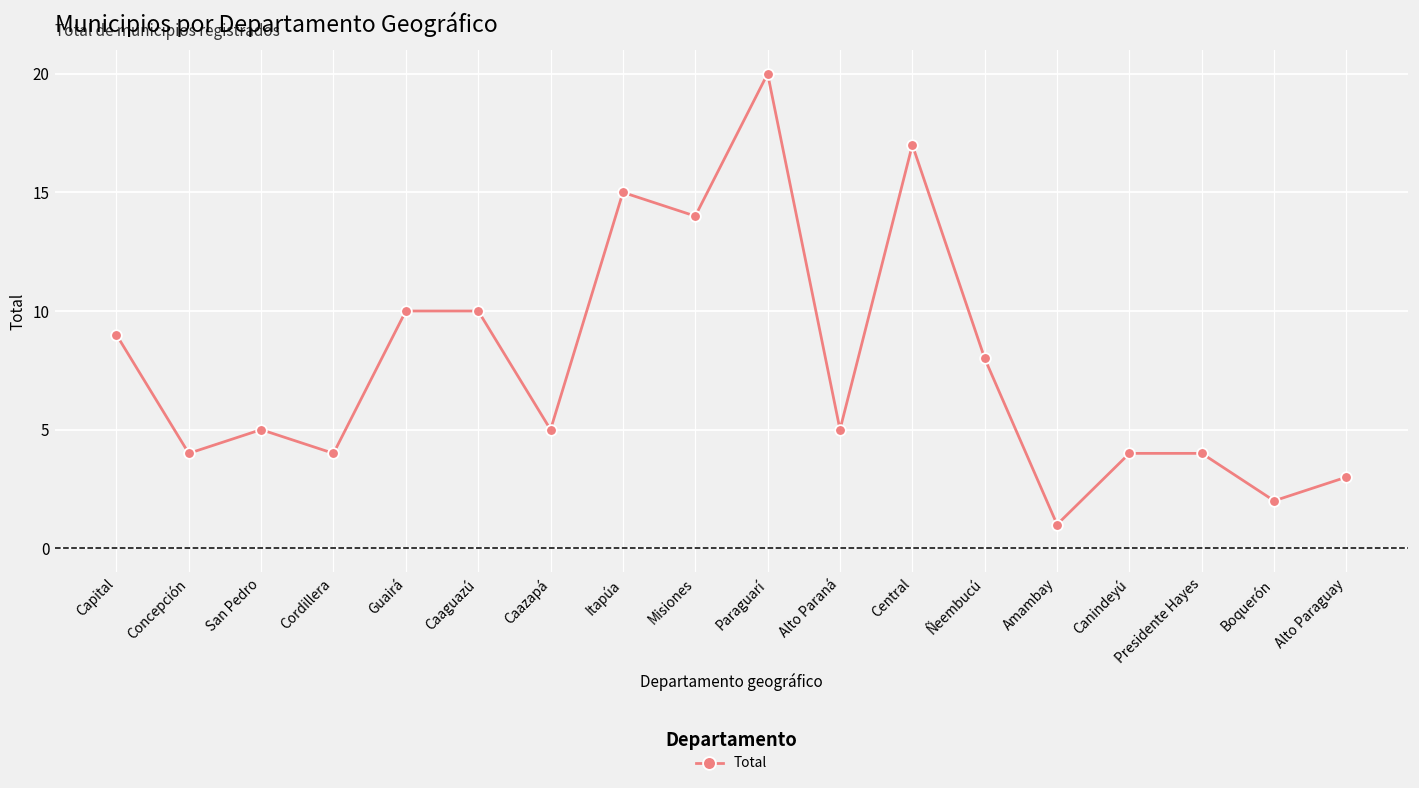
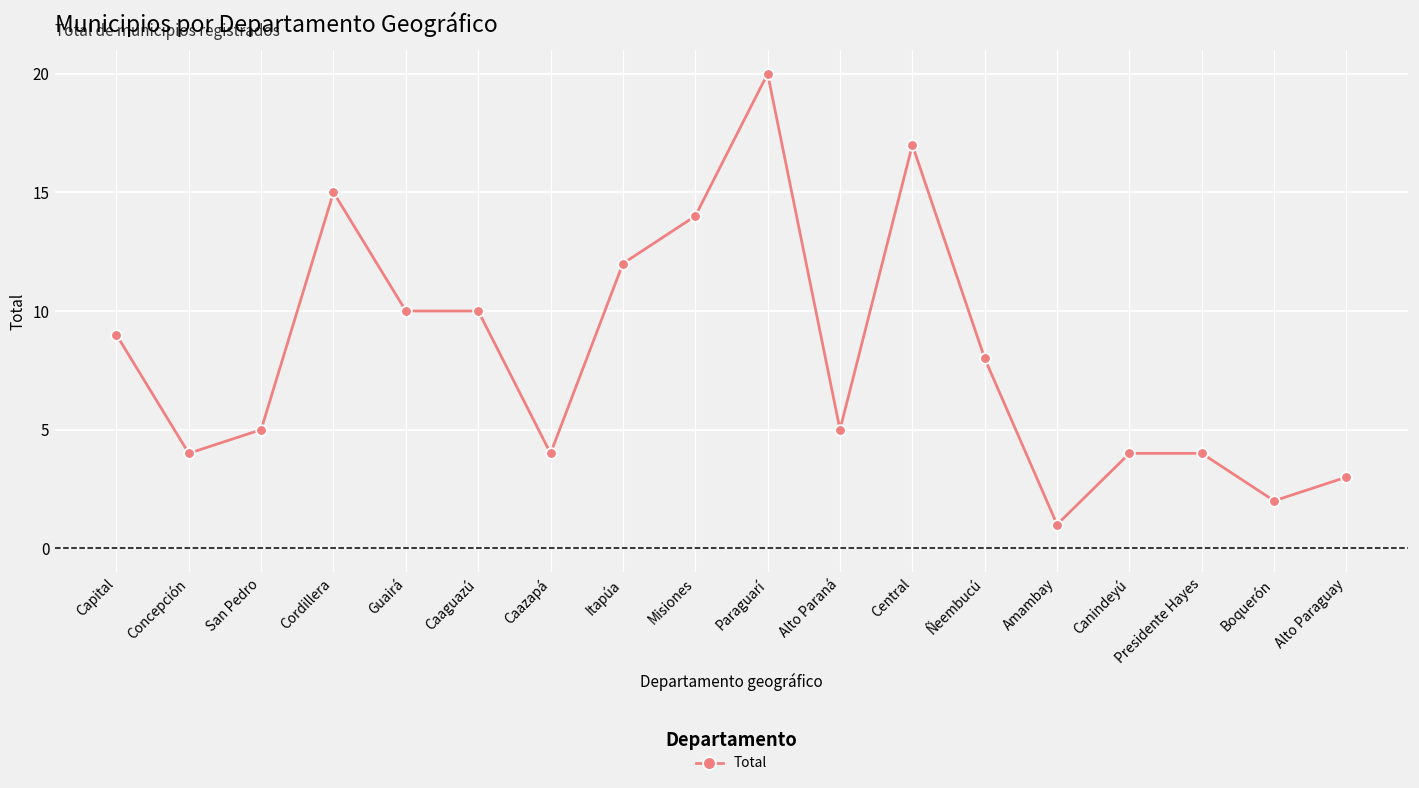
  {
    "Capital": 9,
    "Concepción": 4,
    "San Pedro": 5,
-   "Cordillera": 4,
+   "Cordillera": 15,
    "Guairá": 10,
    "Caaguazú": 10,
-   "Caazapá": 5,
-   "Itapúa": 15,
+   "Caazapá": 4,
+   "Itapúa": 12,
    "Misiones": 14,
    "Paraguarí": 20,
    "Alto Paraná": 5,
    "Central": 17,
    "Ñeembucú": 8,
    "Amambay": 1,
    "Canindeyú": 4,
    "Presidente Hayes": 4,
    "Boquerón": 2,
    "Alto Paraguay": 3
  }
